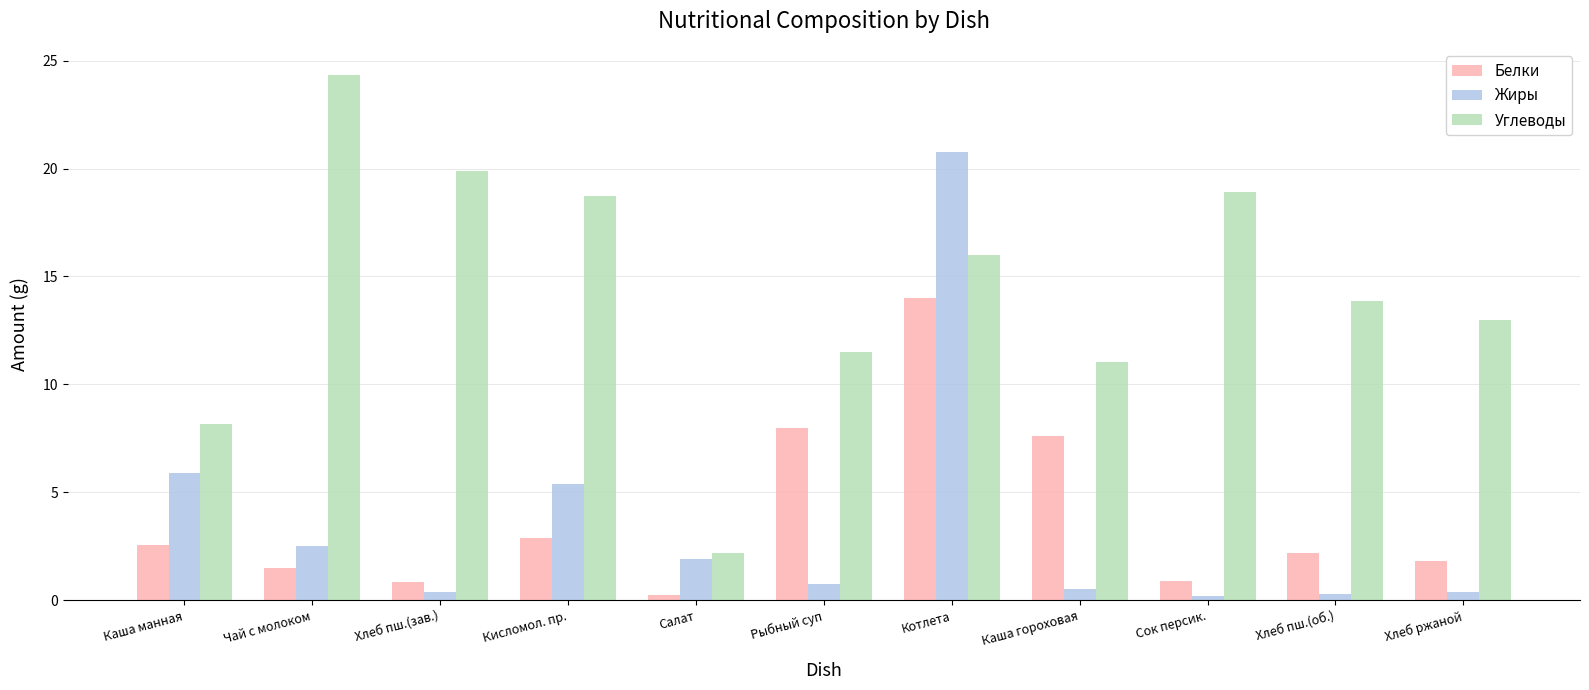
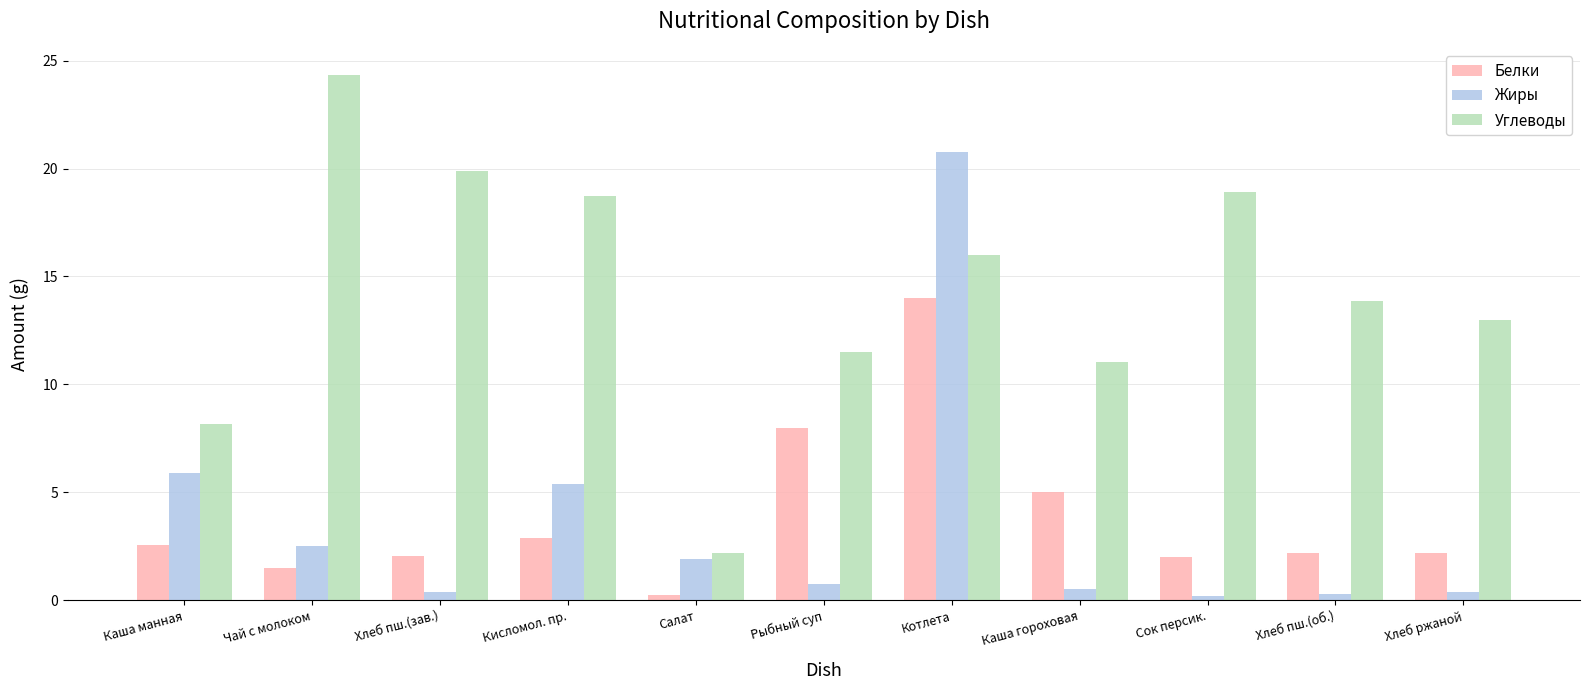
  {
    "Белки": {
      "Каша манная": 2.6,
      "Чай с молоком": 1.5,
-     "Хлеб пш.(зав.)": 0.8,
+     "Хлеб пш.(зав.)": 2.0,
      "Кисломол. пр.": 2.9,
      "Салат": 0.2,
      "Рыбный суп": 8.0,
      "Котлета": 14.0,
-     "Каша гороховая": 7.6,
-     "Сок персик.": 0.9,
+     "Каша гороховая": 5.0,
+     "Сок персик.": 2.0,
      "Хлеб пш.(об.)": 2.2,
-     "Хлеб ржаной": 1.8
+     "Хлеб ржаной": 2.2
    }
  }
